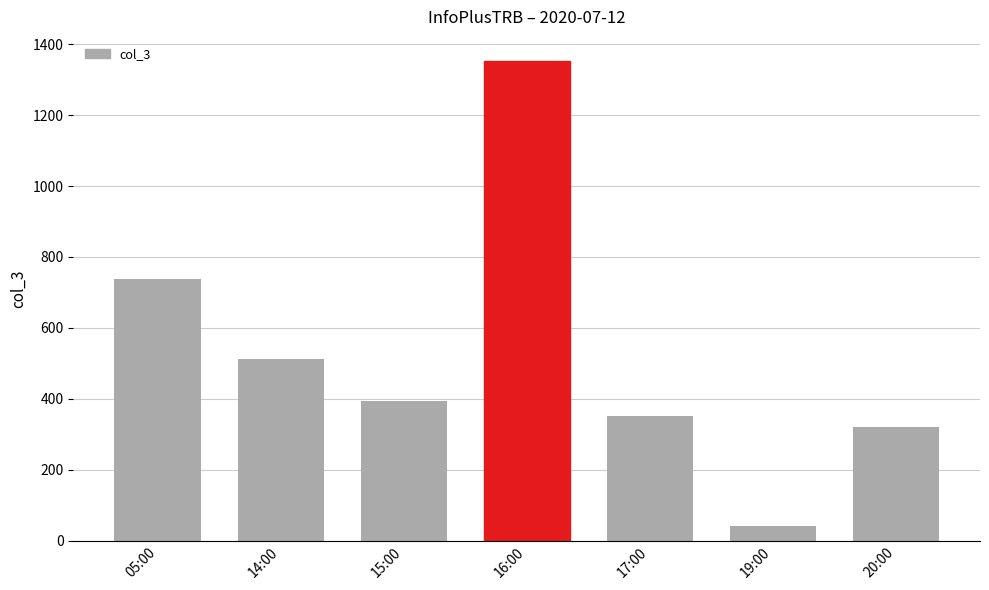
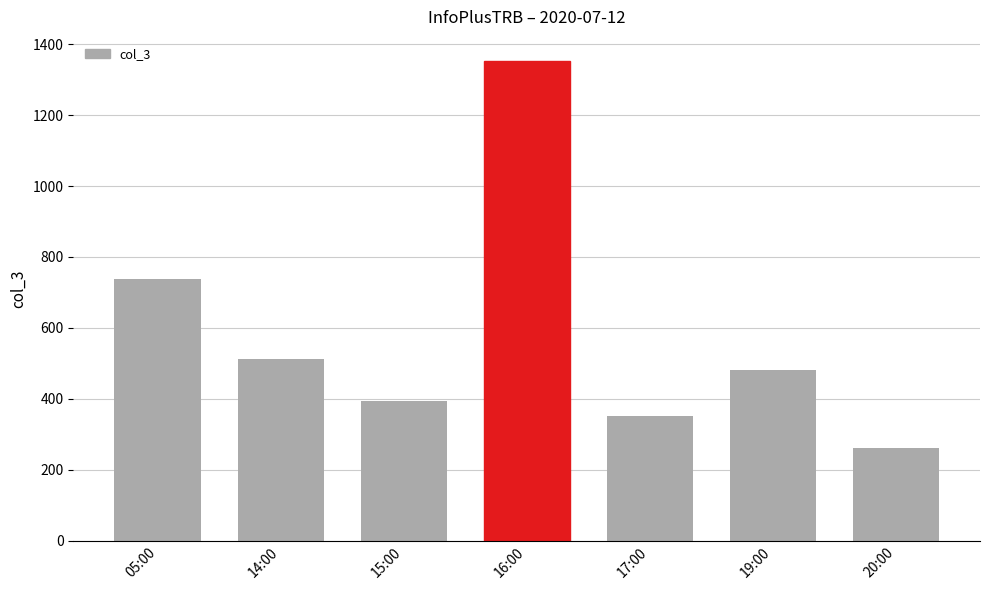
  {
    "05:00": 740,
    "14:00": 510,
    "15:00": 390,
    "16:00": 1350,
    "17:00": 350,
-   "19:00": 40,
-   "20:00": 320
+   "19:00": 480,
+   "20:00": 260
  }
